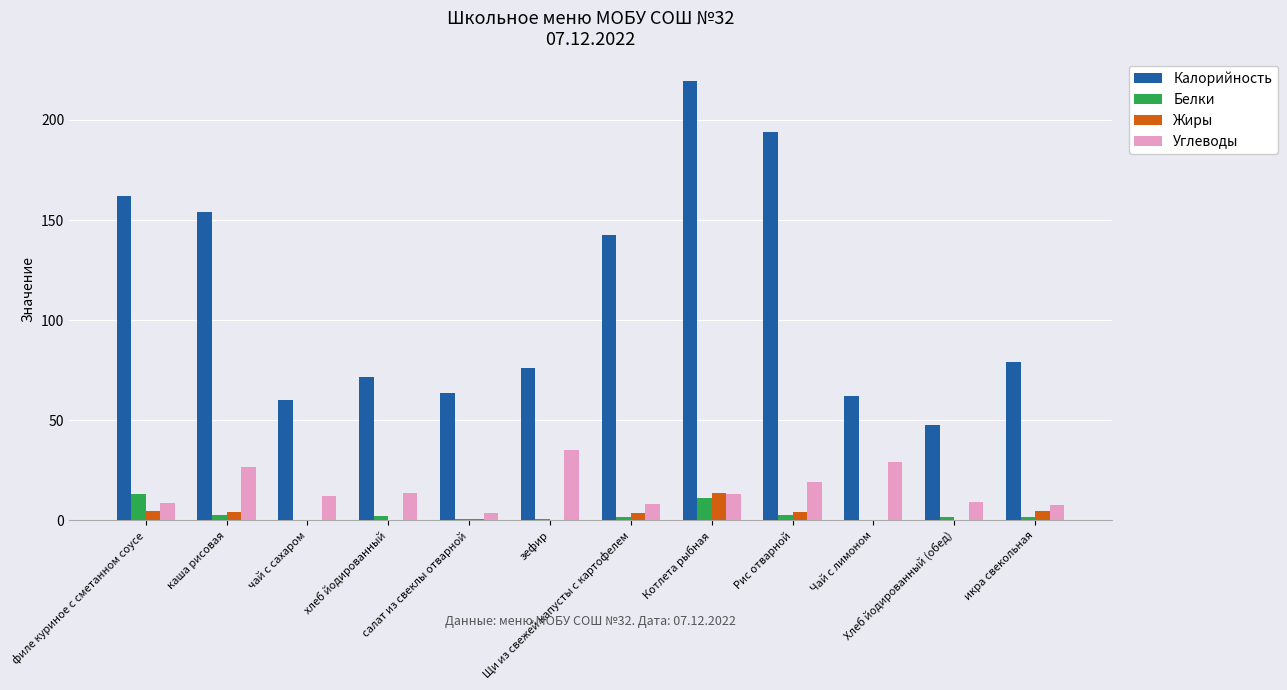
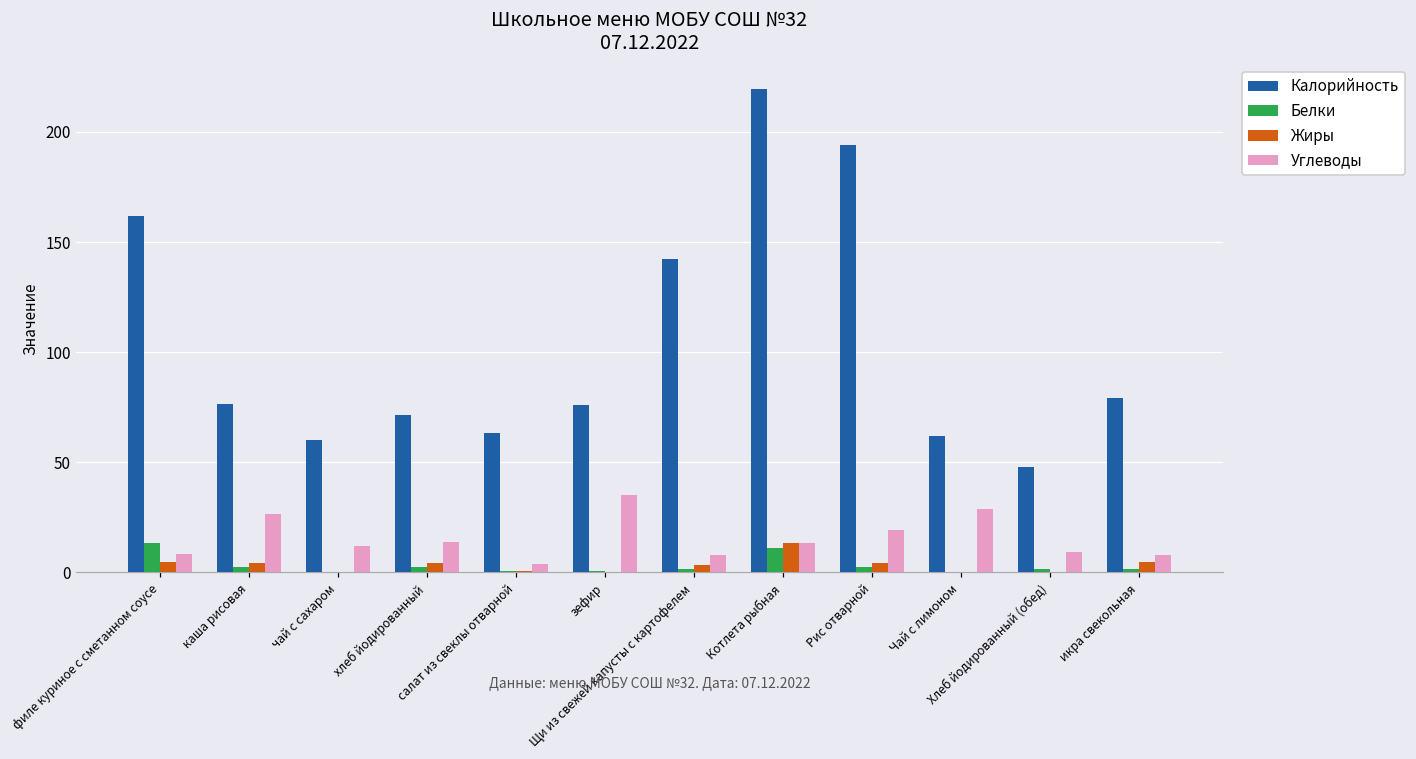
  {
    "Калорийность": {
      "филе куриное с сметанном соусе": 162,
-     "каша рисовая": 154,
+     "каша рисовая": 77,
      "чай с сахаром": 60,
      "хлеб йодированный": 71,
      "салат из свеклы отварной": 63,
      "зефир": 76,
      "Щи из свежей капусты с картофелем": 142,
      "Котлета рыбная": 220,
      "Рис отварной": 194,
      "Чай с лимоном": 62,
      "Хлеб йодированный (обед)": 48,
      "икра свекольная": 79
    },
    "Белки": {
      "филе куриное с сметанном соусе": 13,
      "каша рисовая": 3,
      "хлеб йодированный": 2,
      "Щи из свежей капусты с картофелем": 2,
      "Котлета рыбная": 11,
      "Рис отварной": 3,
      "Хлеб йодированный (обед)": 2,
      "икра свекольная": 1
    },
    "Жиры": {
      "филе куриное с сметанном соусе": 5,
      "каша рисовая": 4,
-     "хлеб йодированный": 0,
+     "хлеб йодированный": 4,
      "Щи из свежей капусты с картофелем": 3,
      "Котлета рыбная": 14,
      "Рис отварной": 4,
      "икра свекольная": 5
    },
    "Углеводы": {
      "филе куриное с сметанном соусе": 8,
      "каша рисовая": 27,
      "чай с сахаром": 12,
      "хлеб йодированный": 14,
      "салат из свеклы отварной": 4,
      "зефир": 35,
      "Щи из свежей капусты с картофелем": 8,
      "Котлета рыбная": 13,
      "Рис отварной": 19,
      "Чай с лимоном": 29,
      "Хлеб йодированный (обед)": 9,
      "икра свекольная": 8
    }
  }
